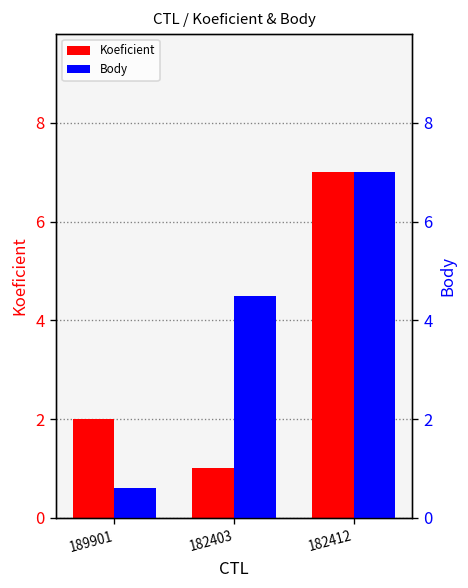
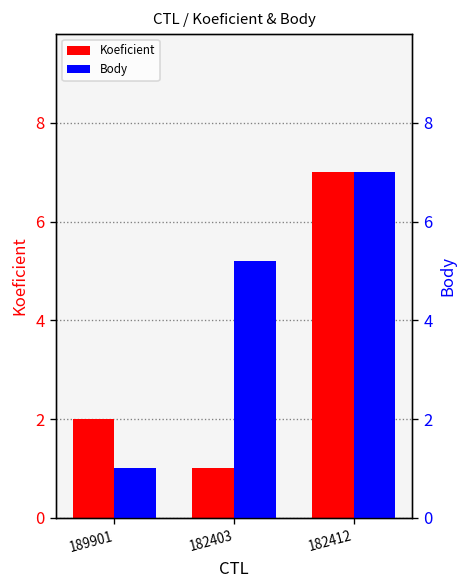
  {
    "Koeficient": {
      "189901": 2.0,
      "182403": 1.0,
      "182412": 7.0
    },
    "Body": {
-     "189901": 0.6,
-     "182403": 4.5,
+     "189901": 1.0,
+     "182403": 5.2,
      "182412": 7.0
    }
  }
